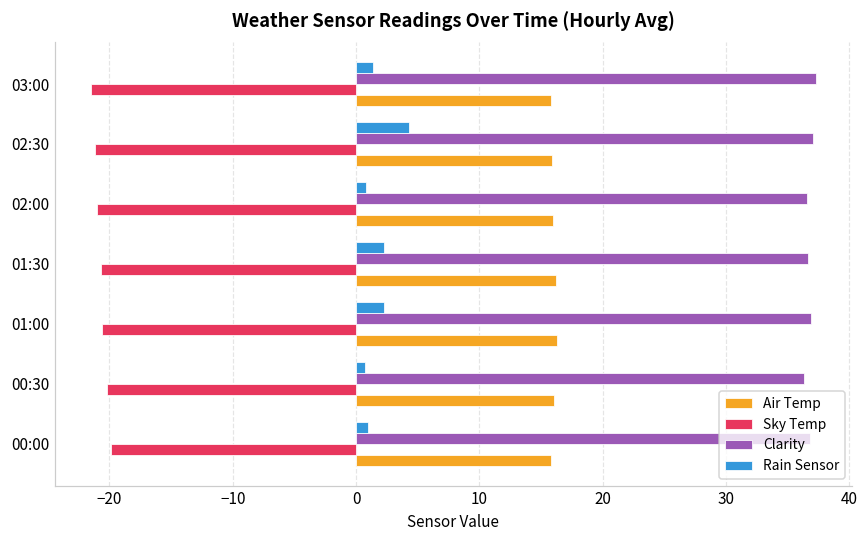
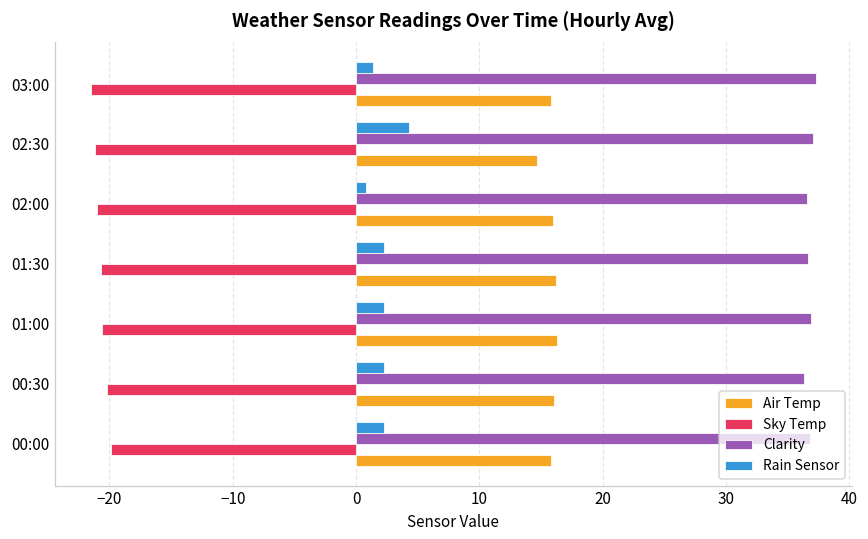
  {
    "Air Temp": {
      "03:00": 15.8,
-     "02:30": 15.9,
+     "02:30": 14.7,
      "02:00": 16.0,
      "01:30": 16.2,
      "01:00": 16.3,
      "00:30": 16.1,
      "00:00": 15.8
    },
    "Sky Temp": {
      "03:00": -21.5,
      "02:30": -21.2,
      "02:00": -21.0,
      "01:30": -20.7,
      "01:00": -20.6,
      "00:30": -20.2,
      "00:00": -19.9
    },
    "Clarity": {
      "03:00": 37.3,
      "02:30": 37.1,
      "02:00": 36.6,
      "01:30": 36.7,
      "01:00": 36.9,
      "00:30": 36.3
    },
    "Rain Sensor": {
      "03:00": 1.4,
      "02:30": 4.3,
      "02:00": 0.8,
      "01:30": 2.3,
      "01:00": 2.3,
-     "00:30": 0.7,
-     "00:00": 1.0
+     "00:30": 2.3,
+     "00:00": 2.3
    }
  }
